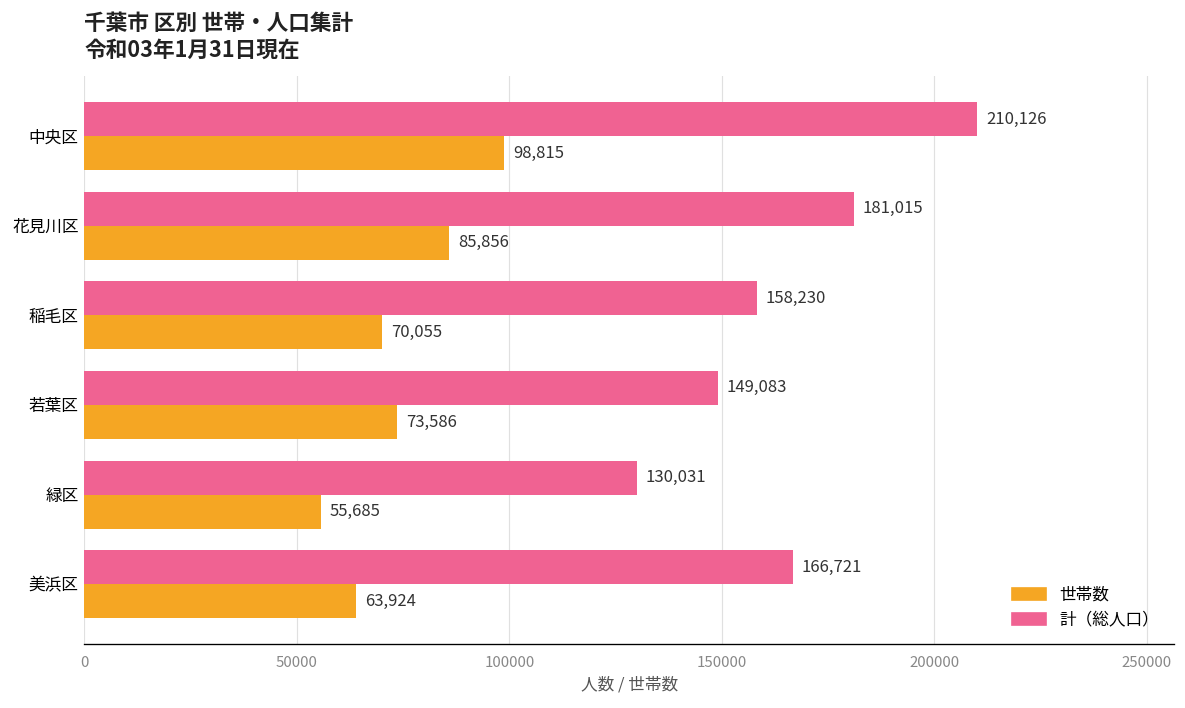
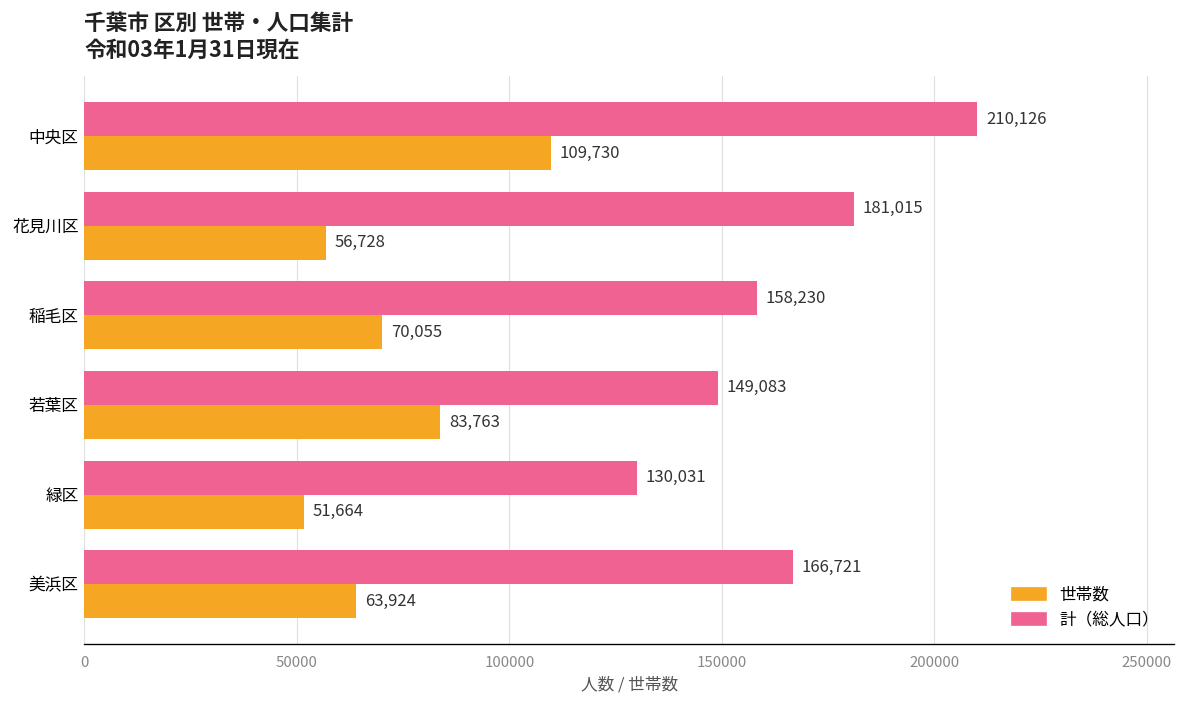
  {
    "世帯数": {
-     "中央区": "98,815",
-     "花見川区": "85,856",
+     "中央区": "109,730",
+     "花見川区": "56,728",
      "稲毛区": "70,055",
-     "若葉区": "73,586",
-     "緑区": "55,685",
+     "若葉区": "83,763",
+     "緑区": "51,664",
      "美浜区": "63,924"
    },
    "計（総人口）": {
      "中央区": "210,126",
      "花見川区": "181,015",
      "稲毛区": "158,230",
      "若葉区": "149,083",
      "緑区": "130,031",
      "美浜区": "166,721"
    }
  }
